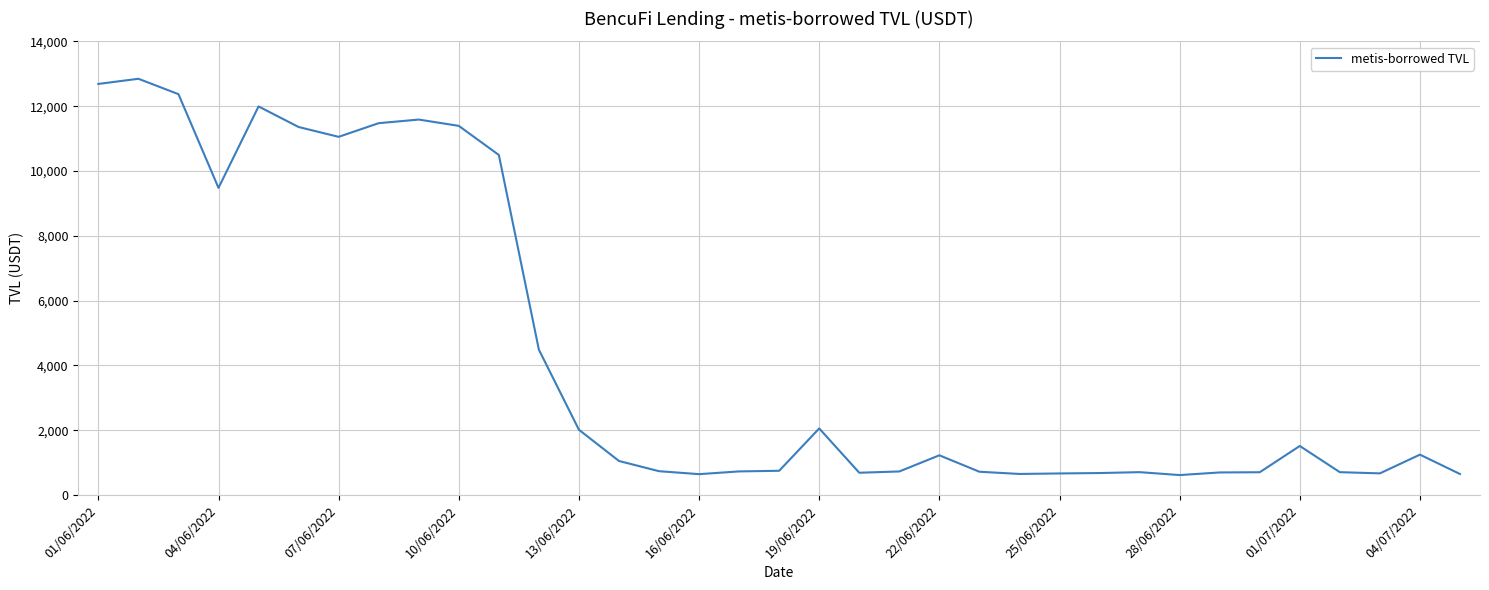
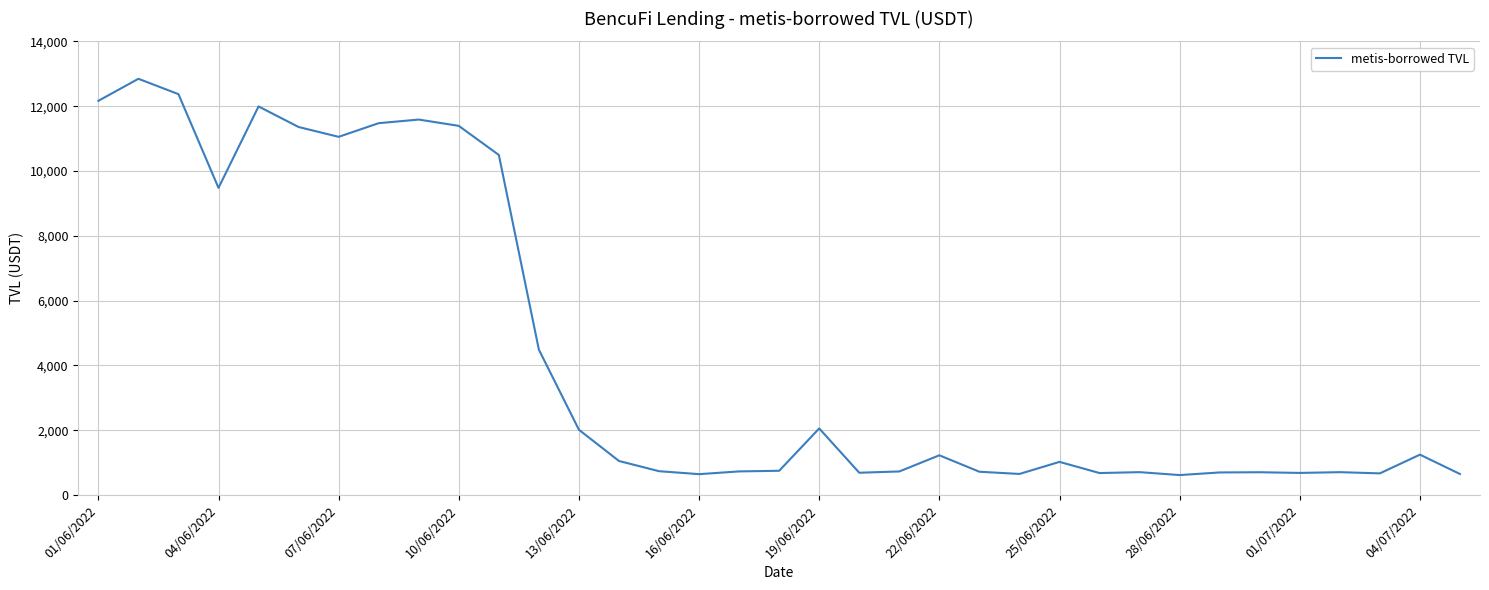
  {
-   "01/06/2022": "12,700",
+   "01/06/2022": "12,200",
    "04/06/2022": "9,500",
    "07/06/2022": "11,100",
    "10/06/2022": "11,400",
    "13/06/2022": "2,000",
    "16/06/2022": "600",
    "19/06/2022": "2,100",
    "22/06/2022": "1,200",
-   "25/06/2022": "700",
+   "25/06/2022": "1,000",
    "28/06/2022": "600",
-   "01/07/2022": "1,500",
+   "01/07/2022": "700",
    "04/07/2022": "1,200"
  }
